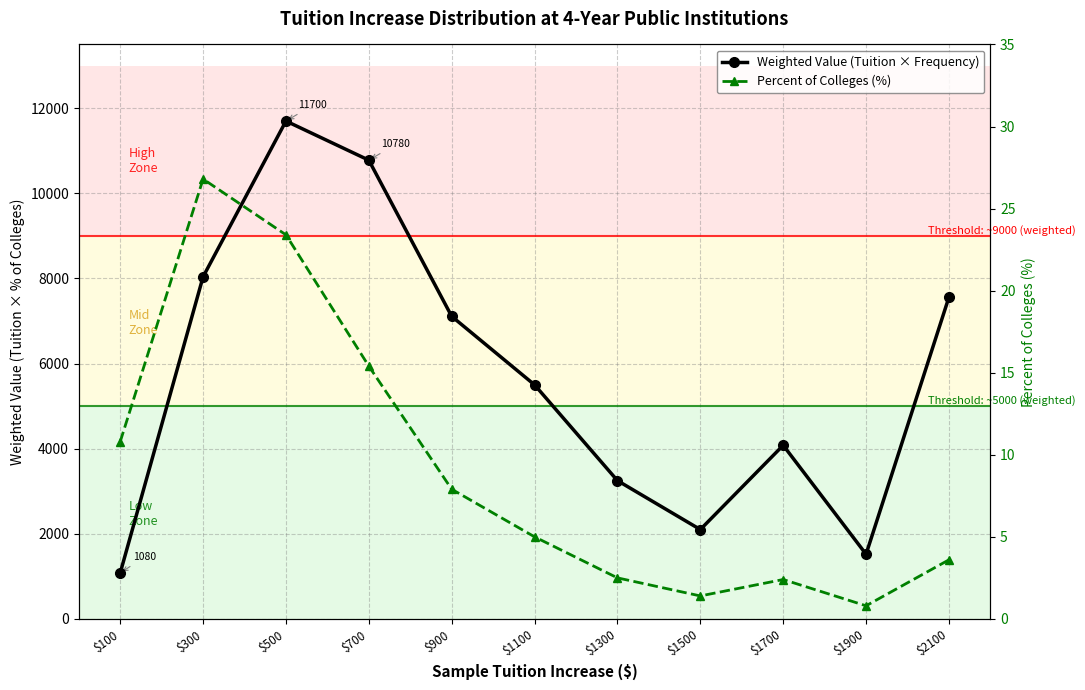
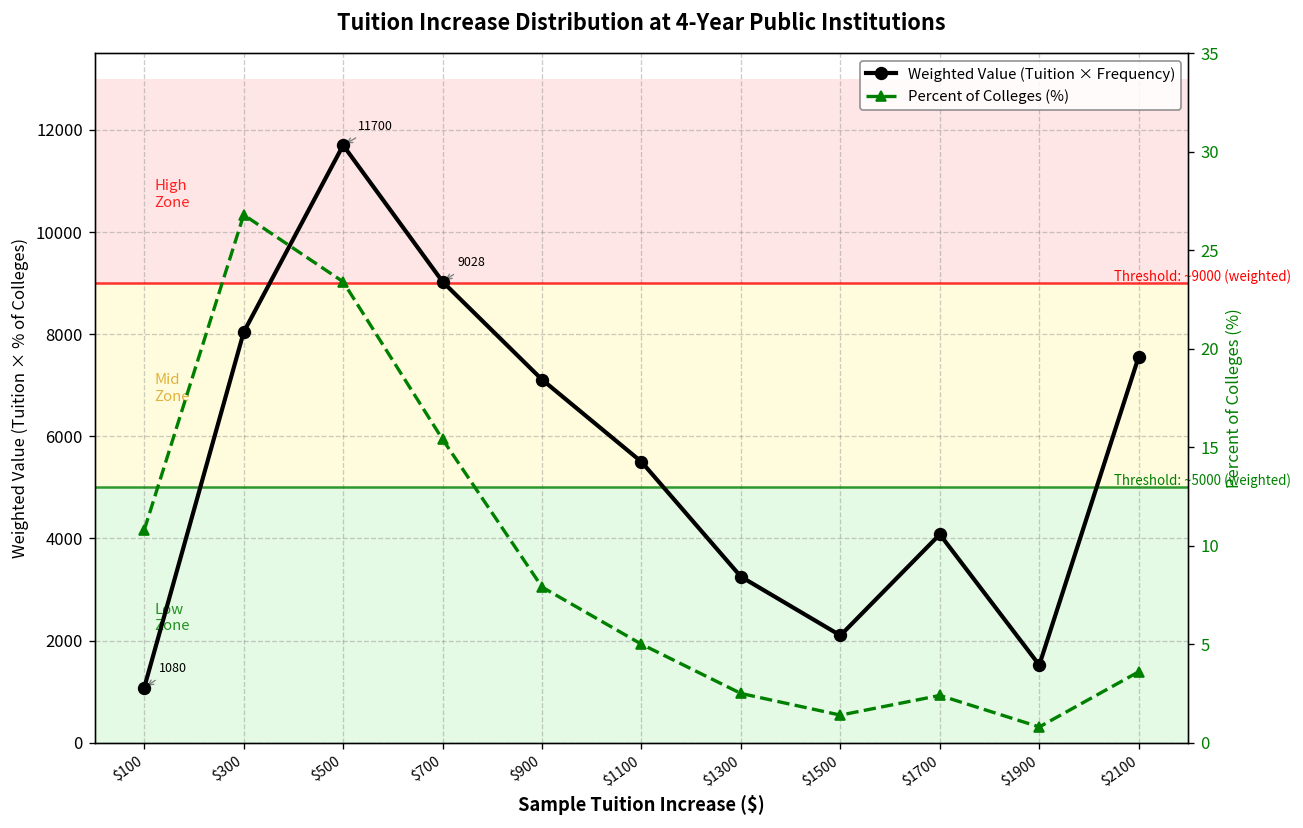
  {
    "Weighted Value (Tuition × Frequency)": {
      "$100": 1080,
      "$500": 11700,
-     "$700": 10780
+     "$700": 9028
    }
  }
